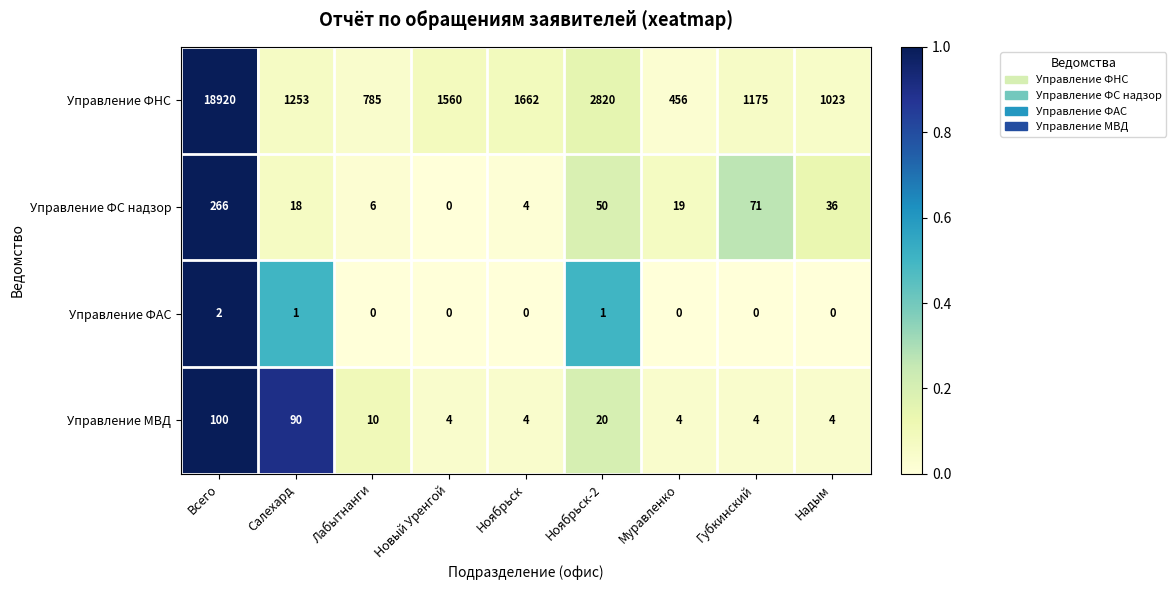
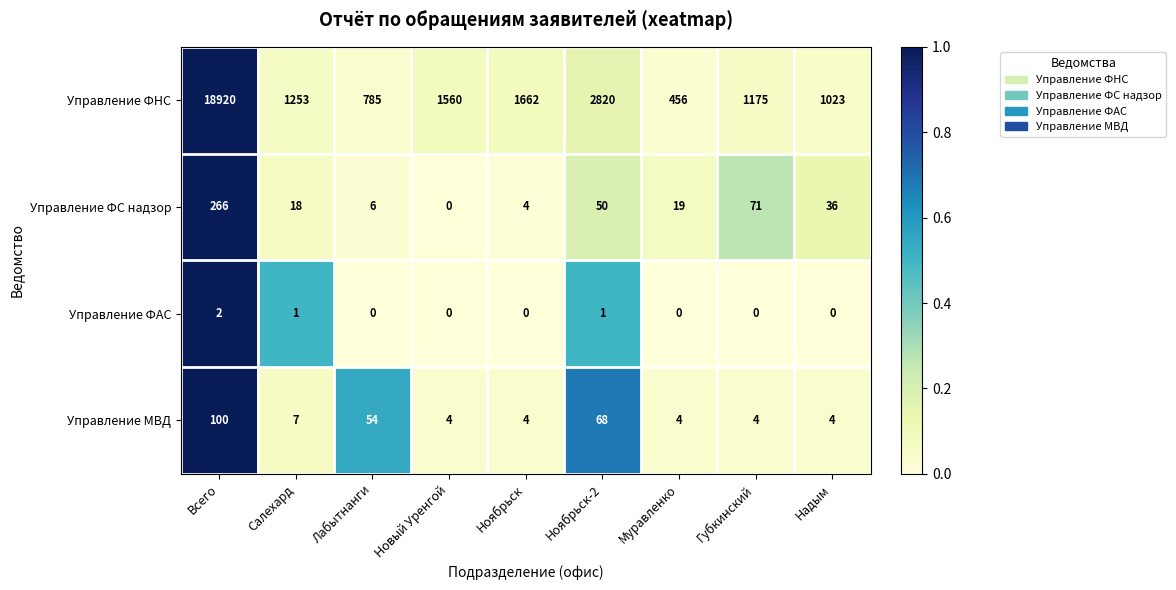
  {
    "Управление ФНС": {
      "Всего": 18920,
      "Салехард": 1253,
      "Лабытнанги": 785,
      "Новый Уренгой": 1560,
      "Ноябрьск": 1662,
      "Ноябрьск-2": 2820,
      "Муравленко": 456,
      "Губкинский": 1175,
      "Надым": 1023
    },
    "Управление ФС надзор": {
      "Всего": 266,
      "Салехард": 18,
      "Лабытнанги": 6,
      "Новый Уренгой": 0,
      "Ноябрьск": 4,
      "Ноябрьск-2": 50,
      "Муравленко": 19,
      "Губкинский": 71,
      "Надым": 36
    },
    "Управление ФАС": {
      "Всего": 2,
      "Салехард": 1,
      "Лабытнанги": 0,
      "Новый Уренгой": 0,
      "Ноябрьск": 0,
      "Ноябрьск-2": 1,
      "Муравленко": 0,
      "Губкинский": 0,
      "Надым": 0
    },
    "Управление МВД": {
      "Всего": 100,
-     "Салехард": 90,
-     "Лабытнанги": 10,
+     "Салехард": 7,
+     "Лабытнанги": 54,
      "Новый Уренгой": 4,
      "Ноябрьск": 4,
-     "Ноябрьск-2": 20,
+     "Ноябрьск-2": 68,
      "Муравленко": 4,
      "Губкинский": 4,
      "Надым": 4
    }
  }
